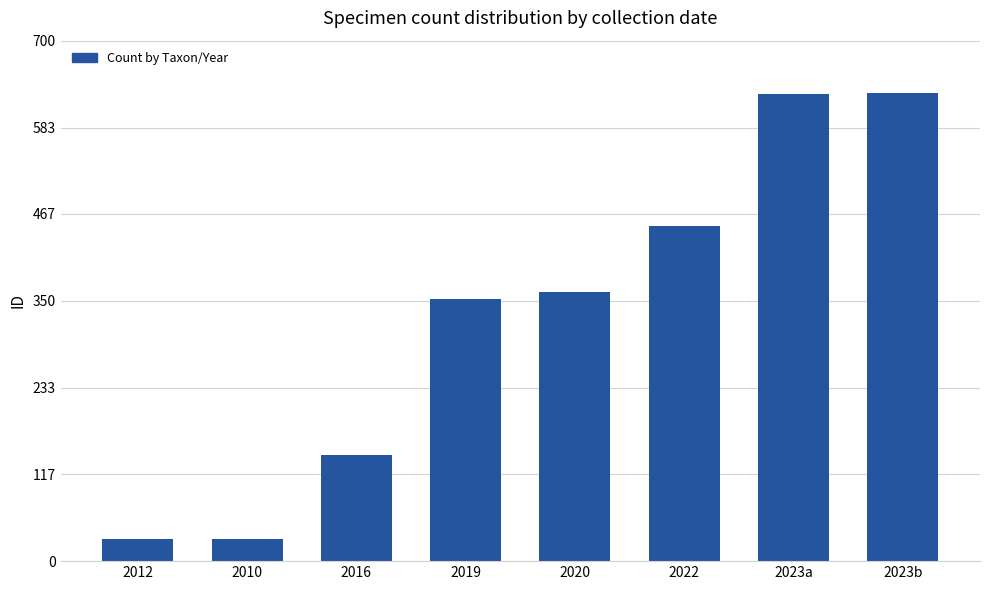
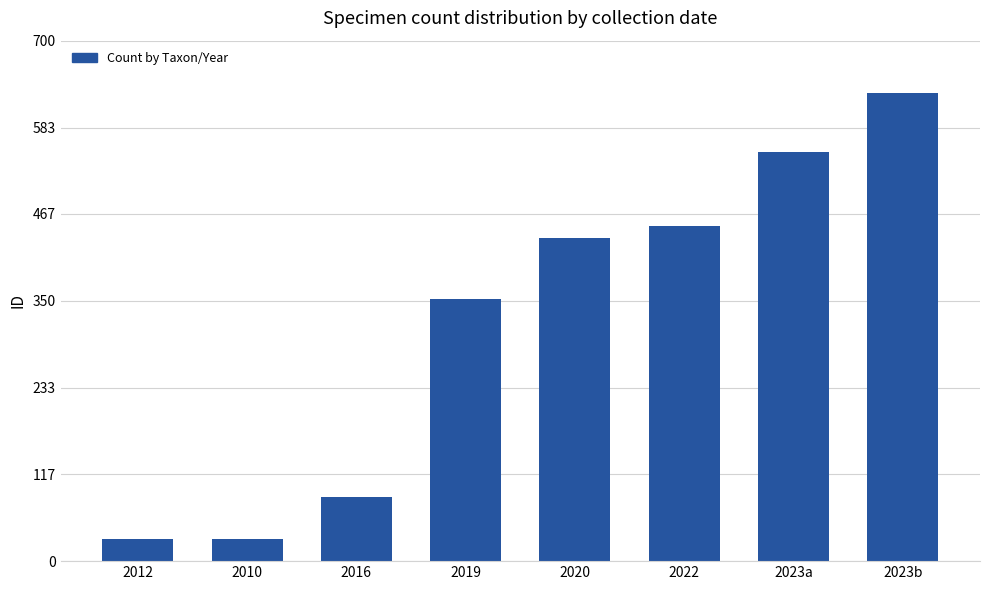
  {
    "2012": 30,
    "2010": 30,
-   "2016": 140,
+   "2016": 90,
    "2019": 350,
-   "2020": 360,
+   "2020": 430,
    "2022": 450,
-   "2023a": 630,
+   "2023a": 550,
    "2023b": 630
  }
